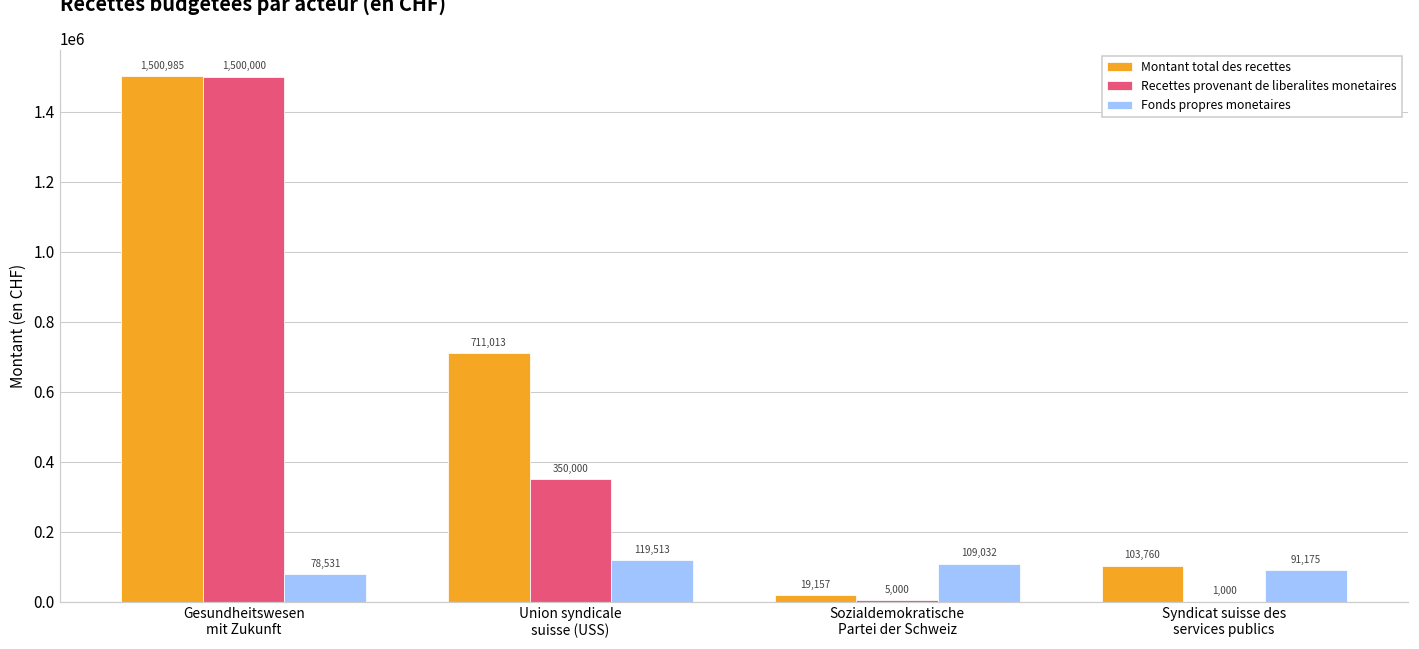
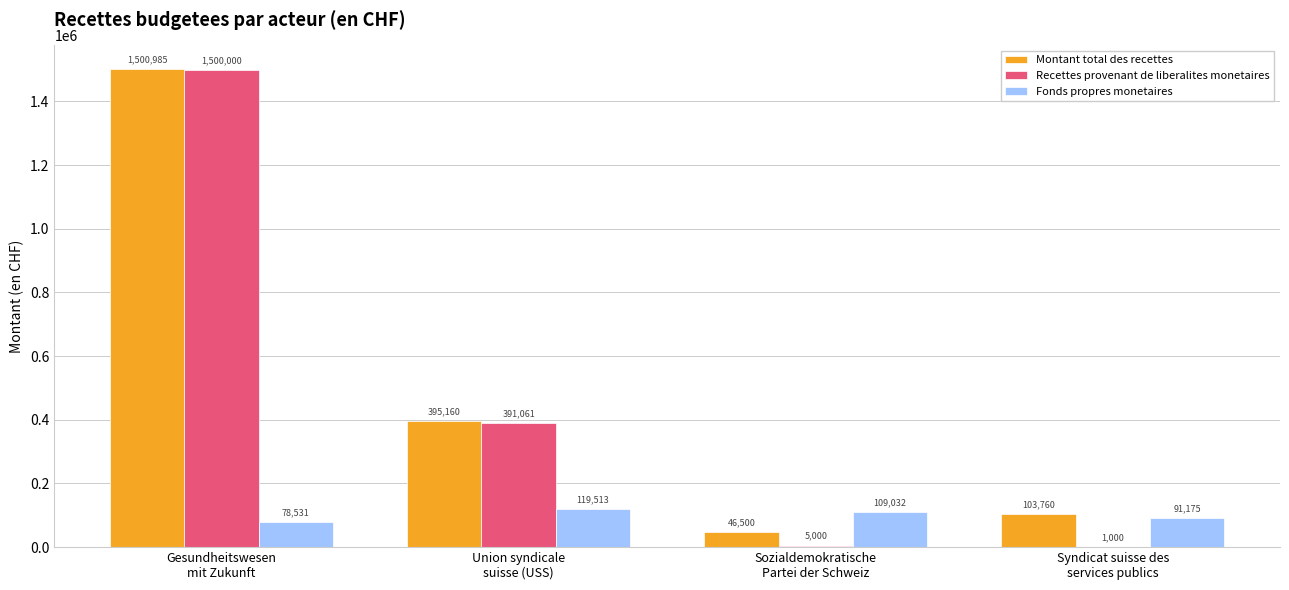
  {
    "Montant total des recettes": {
      "Gesundheitswesen mit Zukunft": "1,500,985",
-     "Union syndicale suisse (USS)": "711,013",
-     "Sozialdemokratische Partei der Schweiz": "19,157",
+     "Union syndicale suisse (USS)": "395,160",
+     "Sozialdemokratische Partei der Schweiz": "46,500",
      "Syndicat suisse des services publics": "103,760"
    },
    "Recettes provenant de liberalites monetaires": {
      "Gesundheitswesen mit Zukunft": "1,500,000",
-     "Union syndicale suisse (USS)": "350,000",
+     "Union syndicale suisse (USS)": "391,061",
      "Sozialdemokratische Partei der Schweiz": "5,000",
      "Syndicat suisse des services publics": "1,000"
    },
    "Fonds propres monetaires": {
      "Gesundheitswesen mit Zukunft": "78,531",
      "Union syndicale suisse (USS)": "119,513",
      "Sozialdemokratische Partei der Schweiz": "109,032",
      "Syndicat suisse des services publics": "91,175"
    }
  }
